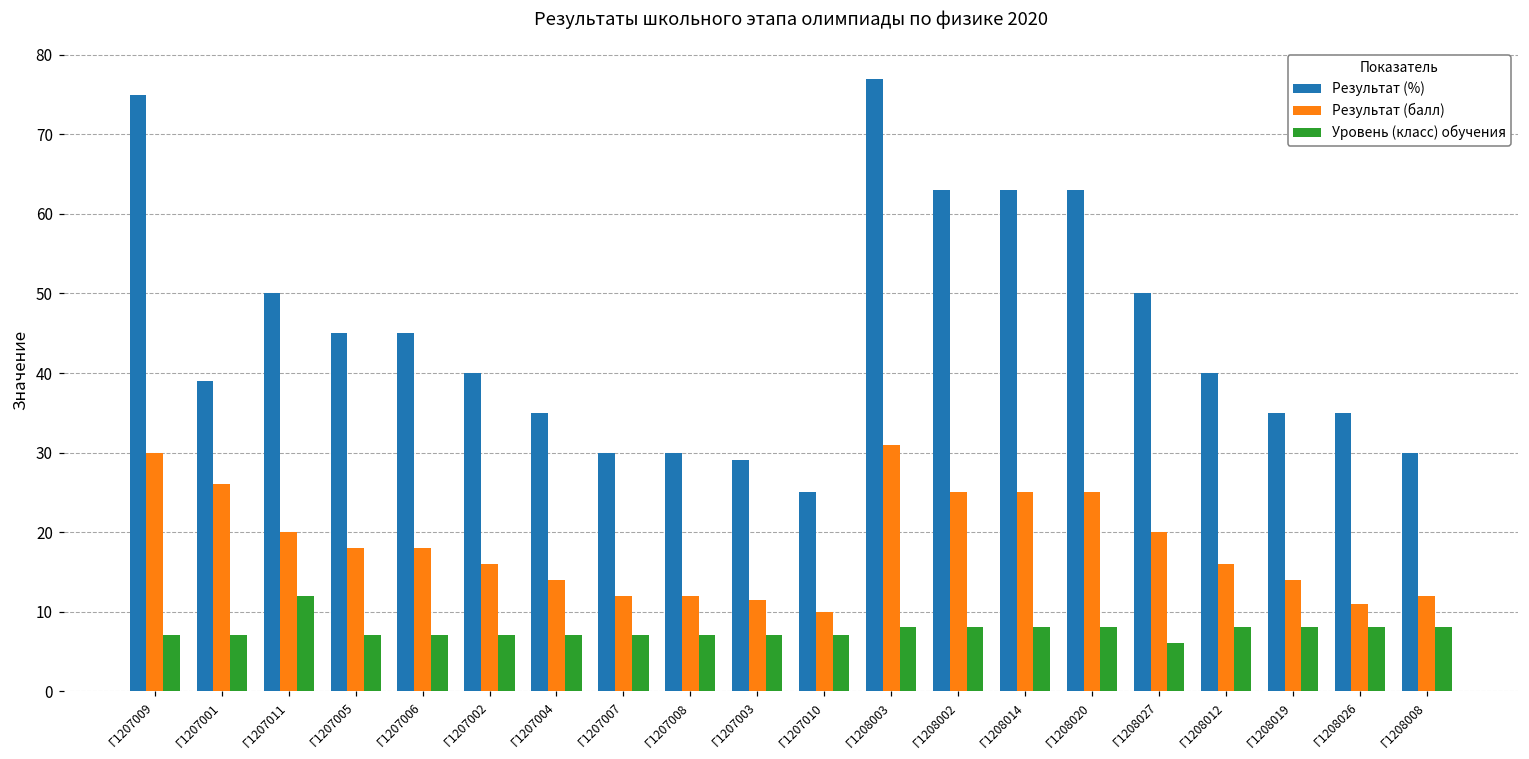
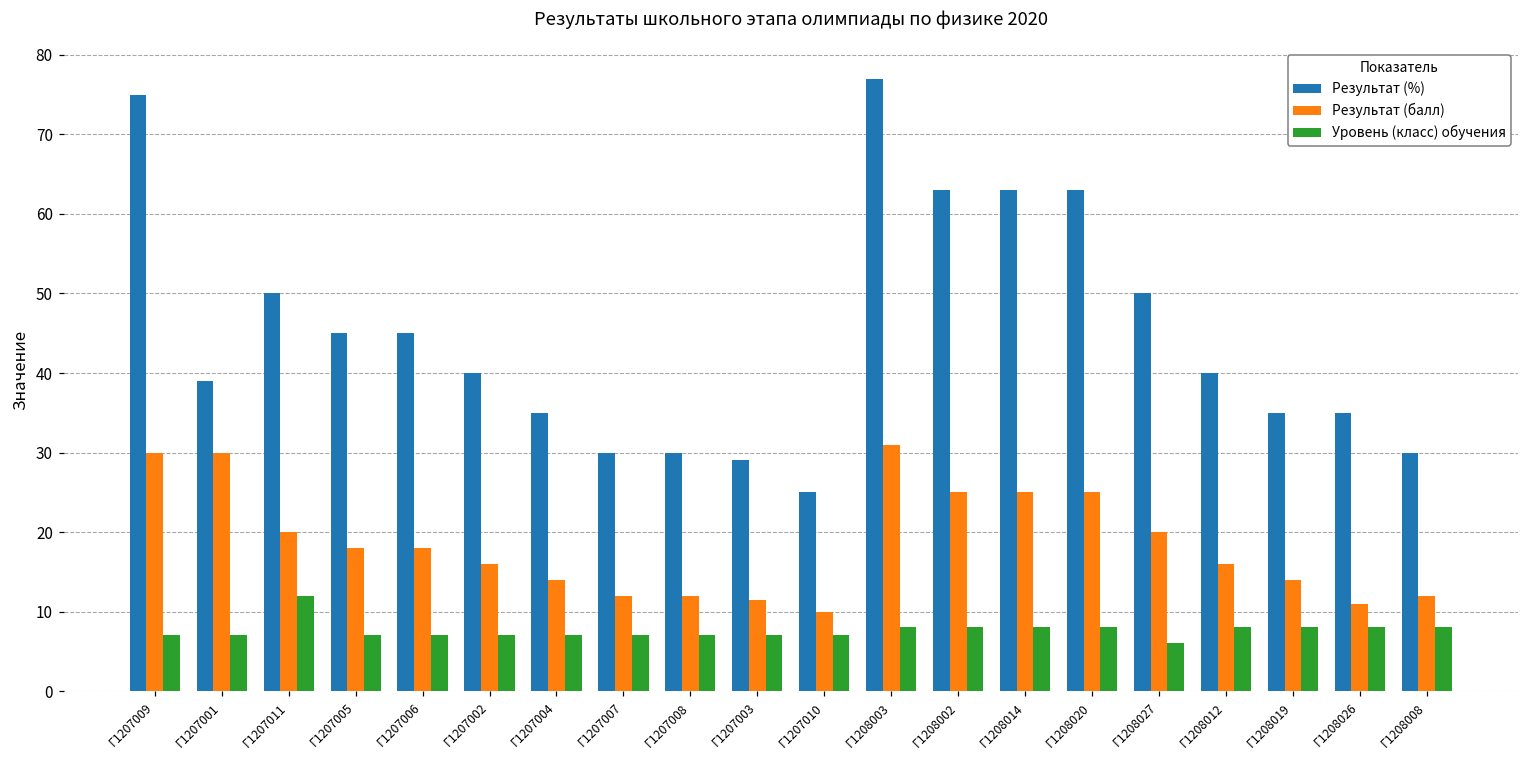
  {
    "Результат (%)": {
      "Г1207009": 75,
      "Г1207001": 39,
      "Г1207011": 50,
      "Г1207005": 45,
      "Г1207006": 45,
      "Г1207002": 40,
      "Г1207004": 35,
      "Г1207007": 30,
      "Г1207008": 30,
      "Г1207003": 29,
      "Г1207010": 25,
      "Г1208003": 77,
      "Г1208002": 63,
      "Г1208014": 63,
      "Г1208020": 63,
      "Г1208027": 50,
      "Г1208012": 40,
      "Г1208019": 35,
      "Г1208026": 35,
      "Г1208008": 30
    },
    "Результат (балл)": {
      "Г1207009": 30,
-     "Г1207001": 26,
+     "Г1207001": 30,
      "Г1207011": 20,
      "Г1207005": 18,
      "Г1207006": 18,
      "Г1207002": 16,
      "Г1207004": 14,
      "Г1207007": 12,
      "Г1207008": 12,
      "Г1207003": 12,
      "Г1207010": 10,
      "Г1208003": 31,
      "Г1208002": 25,
      "Г1208014": 25,
      "Г1208020": 25,
      "Г1208027": 20,
      "Г1208012": 16,
      "Г1208019": 14,
      "Г1208026": 11,
      "Г1208008": 12
    },
    "Уровень (класс) обучения": {
      "Г1207009": 7,
      "Г1207001": 7,
      "Г1207011": 12,
      "Г1207005": 7,
      "Г1207006": 7,
      "Г1207002": 7,
      "Г1207004": 7,
      "Г1207007": 7,
      "Г1207008": 7,
      "Г1207003": 7,
      "Г1207010": 7,
      "Г1208003": 8,
      "Г1208002": 8,
      "Г1208014": 8,
      "Г1208020": 8,
      "Г1208027": 6,
      "Г1208012": 8,
      "Г1208019": 8,
      "Г1208026": 8,
      "Г1208008": 8
    }
  }
